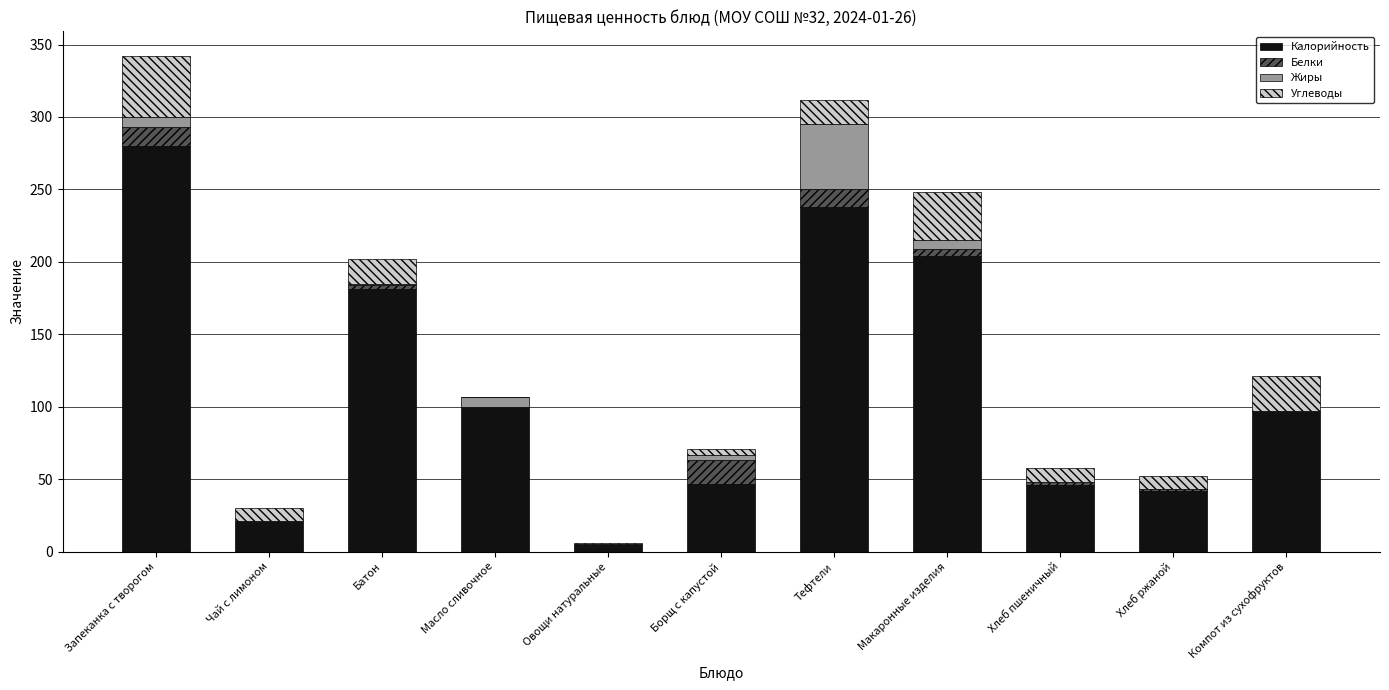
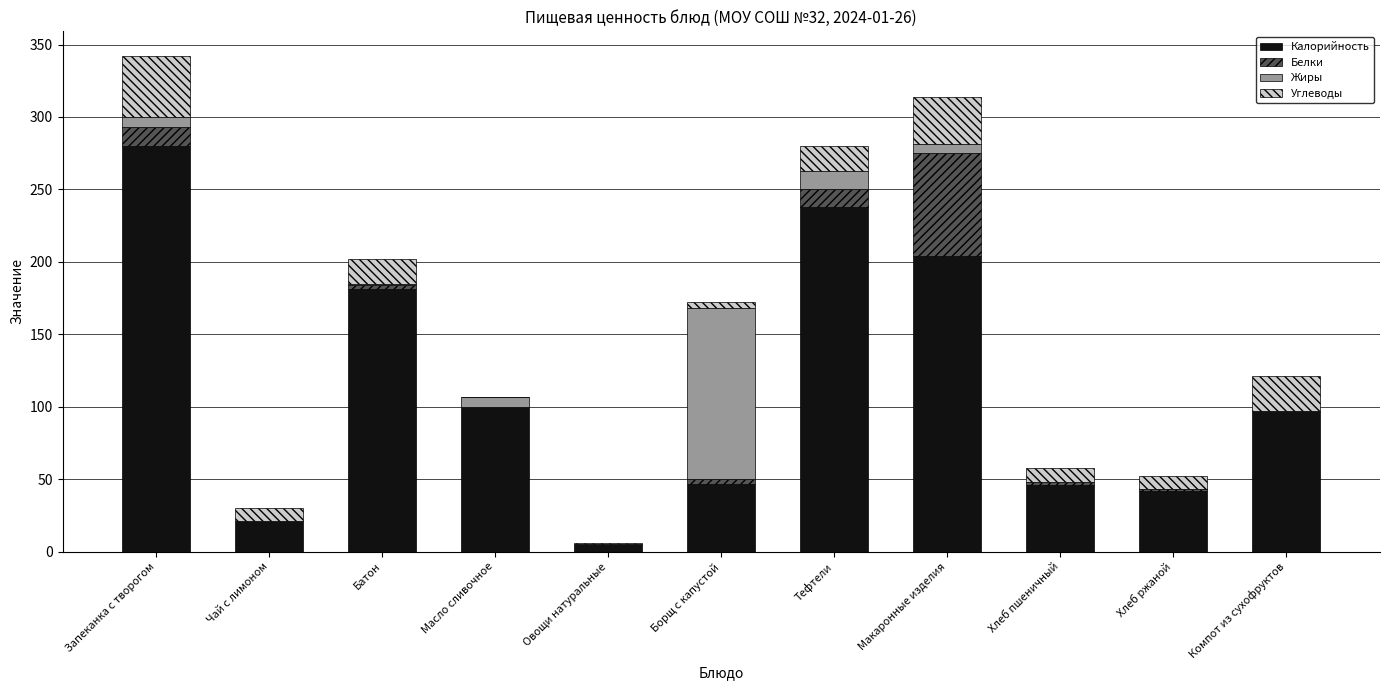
  {
    "Калорийность": {
      "Запеканка с творогом": 280,
      "Чай с лимоном": 21,
      "Батон": 181,
      "Масло сливочное": 100,
      "Овощи натуральные": 5,
      "Борщ с капустой": 47,
      "Тефтели": 238,
      "Макаронные изделия": 204,
      "Хлеб пшеничный": 46,
      "Хлеб ржаной": 42,
      "Компот из сухофруктов": 97
    },
    "Белки": {
      "Запеканка с творогом": 13,
      "Батон": 3,
      "Масло сливочное": 0,
      "Овощи натуральные": 0,
-     "Борщ с капустой": 16,
+     "Борщ с капустой": 3,
      "Тефтели": 12,
-     "Макаронные изделия": 5,
+     "Макаронные изделия": 71,
      "Хлеб пшеничный": 2,
      "Компот из сухофруктов": 0
    },
    "Жиры": {
      "Запеканка с творогом": 7,
      "Чай с лимоном": 0,
      "Масло сливочное": 7,
      "Овощи натуральные": 0,
-     "Борщ с капустой": 4,
-     "Тефтели": 45,
+     "Борщ с капустой": 118,
+     "Тефтели": 13,
      "Макаронные изделия": 6,
      "Хлеб пшеничный": 0,
      "Хлеб ржаной": 0,
      "Компот из сухофруктов": 0
    },
    "Углеводы": {
      "Запеканка с творогом": 42,
      "Чай с лимоном": 9,
      "Батон": 17,
      "Масло сливочное": 0,
      "Борщ с капустой": 4,
      "Тефтели": 17,
      "Макаронные изделия": 33,
      "Хлеб пшеничный": 10,
      "Хлеб ржаной": 9,
      "Компот из сухофруктов": 24
    }
  }
